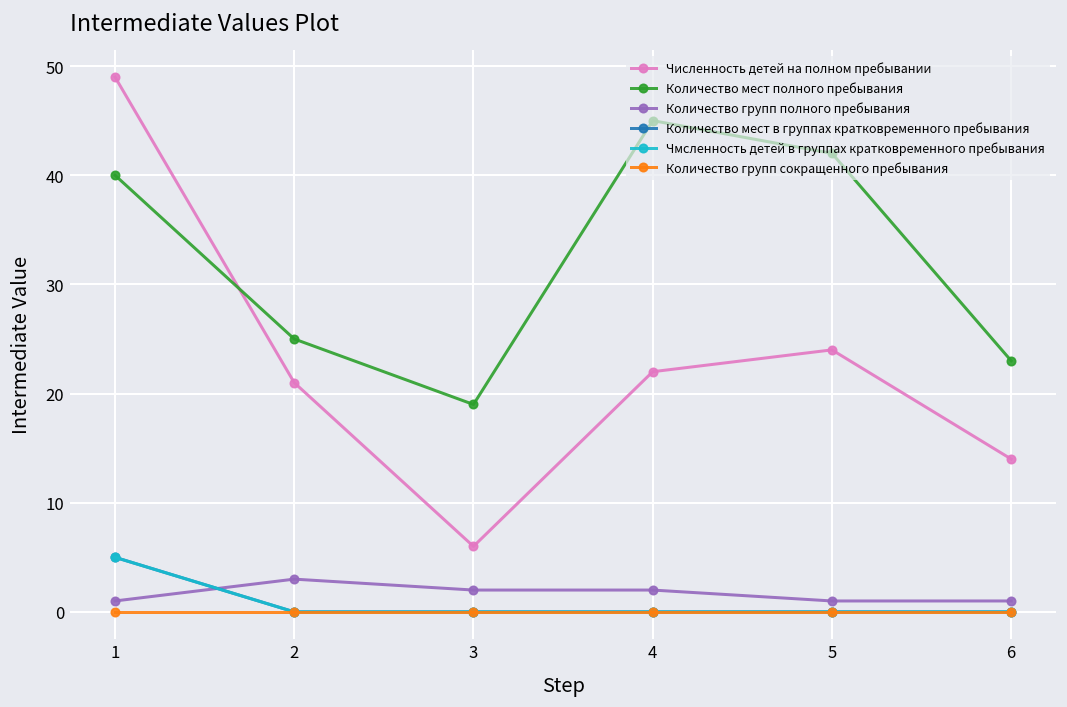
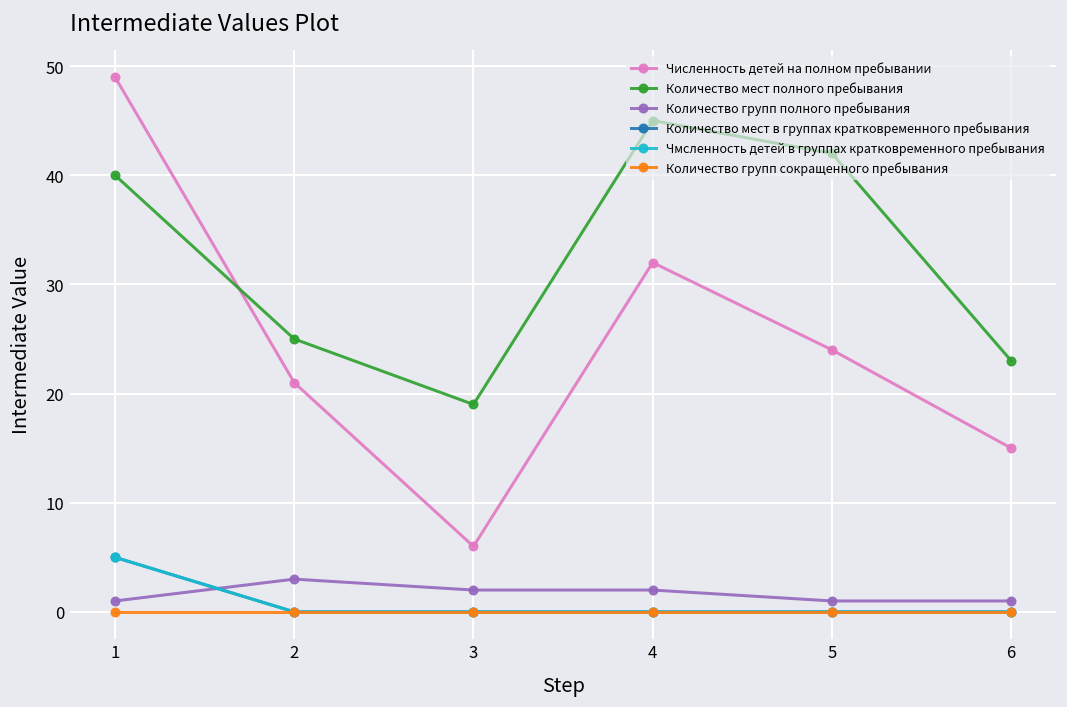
  {
    "Численность детей на полном пребывании": {
      "1": 49,
      "2": 21,
      "3": 6,
-     "4": 22,
+     "4": 32,
      "5": 24,
-     "6": 14
+     "6": 15
    },
    "Количество мест полного пребывания": {
      "1": 40,
      "2": 25,
      "3": 19,
      "6": 23
    },
    "Количество групп полного пребывания": {
      "1": 1,
      "2": 3,
      "3": 2,
      "4": 2,
      "5": 1,
      "6": 1
    },
    "Чмсленность детей в группах кратковременного пребывания": {
      "1": 5
    },
    "Количество групп сокращенного пребывания": {
      "1": 0
    }
  }
